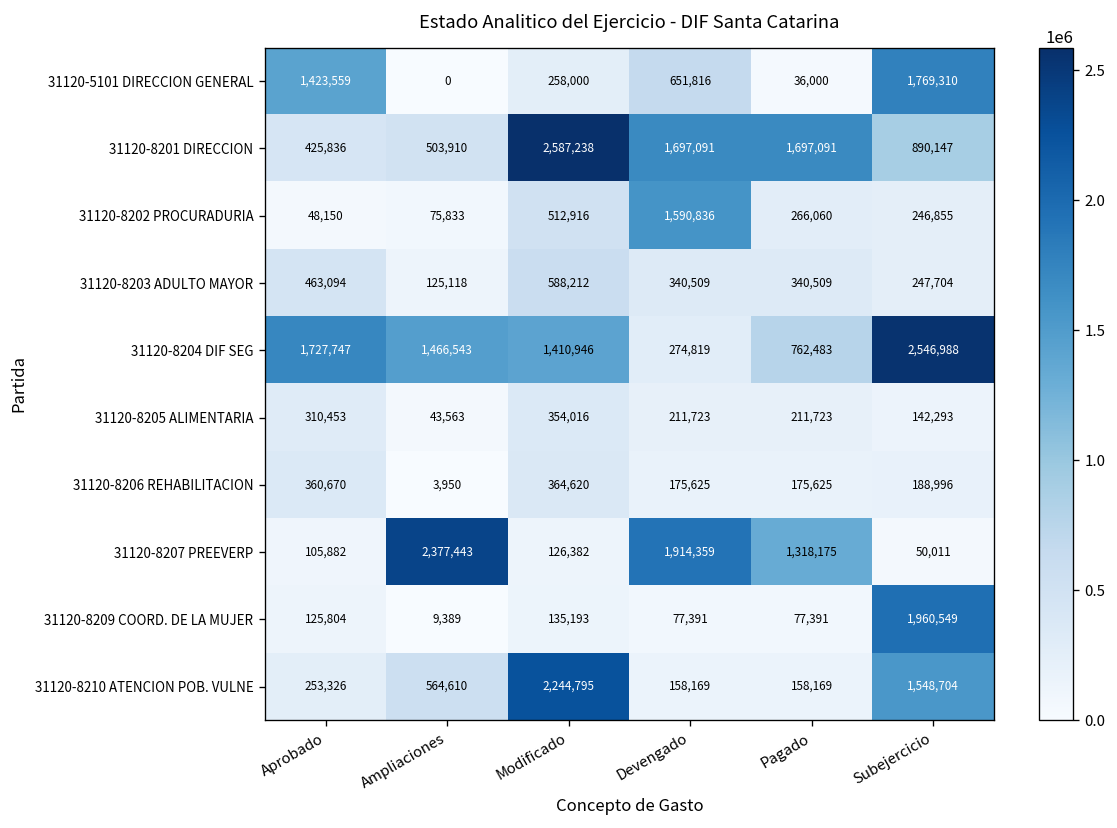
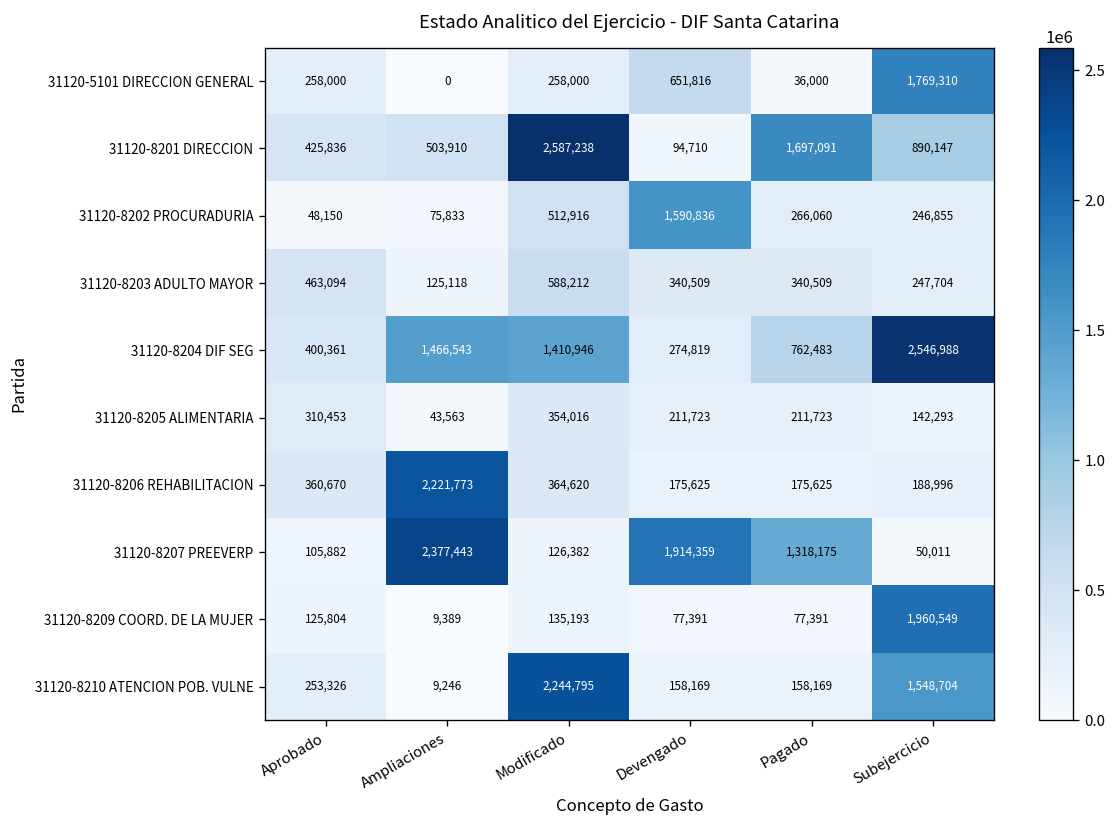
  {
    "31120-5101 DIRECCION GENERAL": {
-     "Aprobado": "1,423,559",
+     "Aprobado": "258,000",
      "Ampliaciones": "0",
      "Modificado": "258,000",
      "Devengado": "651,816",
      "Pagado": "36,000",
      "Subejercicio": "1,769,310"
    },
    "31120-8201 DIRECCION": {
      "Aprobado": "425,836",
      "Ampliaciones": "503,910",
      "Modificado": "2,587,238",
-     "Devengado": "1,697,091",
+     "Devengado": "94,710",
      "Pagado": "1,697,091",
      "Subejercicio": "890,147"
    },
    "31120-8202 PROCURADURIA": {
      "Aprobado": "48,150",
      "Ampliaciones": "75,833",
      "Modificado": "512,916",
      "Devengado": "1,590,836",
      "Pagado": "266,060",
      "Subejercicio": "246,855"
    },
    "31120-8203 ADULTO MAYOR": {
      "Aprobado": "463,094",
      "Ampliaciones": "125,118",
      "Modificado": "588,212",
      "Devengado": "340,509",
      "Pagado": "340,509",
      "Subejercicio": "247,704"
    },
    "31120-8204 DIF SEG": {
-     "Aprobado": "1,727,747",
+     "Aprobado": "400,361",
      "Ampliaciones": "1,466,543",
      "Modificado": "1,410,946",
      "Devengado": "274,819",
      "Pagado": "762,483",
      "Subejercicio": "2,546,988"
    },
    "31120-8205 ALIMENTARIA": {
      "Aprobado": "310,453",
      "Ampliaciones": "43,563",
      "Modificado": "354,016",
      "Devengado": "211,723",
      "Pagado": "211,723",
      "Subejercicio": "142,293"
    },
    "31120-8206 REHABILITACION": {
      "Aprobado": "360,670",
-     "Ampliaciones": "3,950",
+     "Ampliaciones": "2,221,773",
      "Modificado": "364,620",
      "Devengado": "175,625",
      "Pagado": "175,625",
      "Subejercicio": "188,996"
    },
    "31120-8207 PREEVERP": {
      "Aprobado": "105,882",
      "Ampliaciones": "2,377,443",
      "Modificado": "126,382",
      "Devengado": "1,914,359",
      "Pagado": "1,318,175",
      "Subejercicio": "50,011"
    },
    "31120-8209 COORD. DE LA MUJER": {
      "Aprobado": "125,804",
      "Ampliaciones": "9,389",
      "Modificado": "135,193",
      "Devengado": "77,391",
      "Pagado": "77,391",
      "Subejercicio": "1,960,549"
    },
    "31120-8210 ATENCION POB. VULNE": {
      "Aprobado": "253,326",
-     "Ampliaciones": "564,610",
+     "Ampliaciones": "9,246",
      "Modificado": "2,244,795",
      "Devengado": "158,169",
      "Pagado": "158,169",
      "Subejercicio": "1,548,704"
    }
  }
